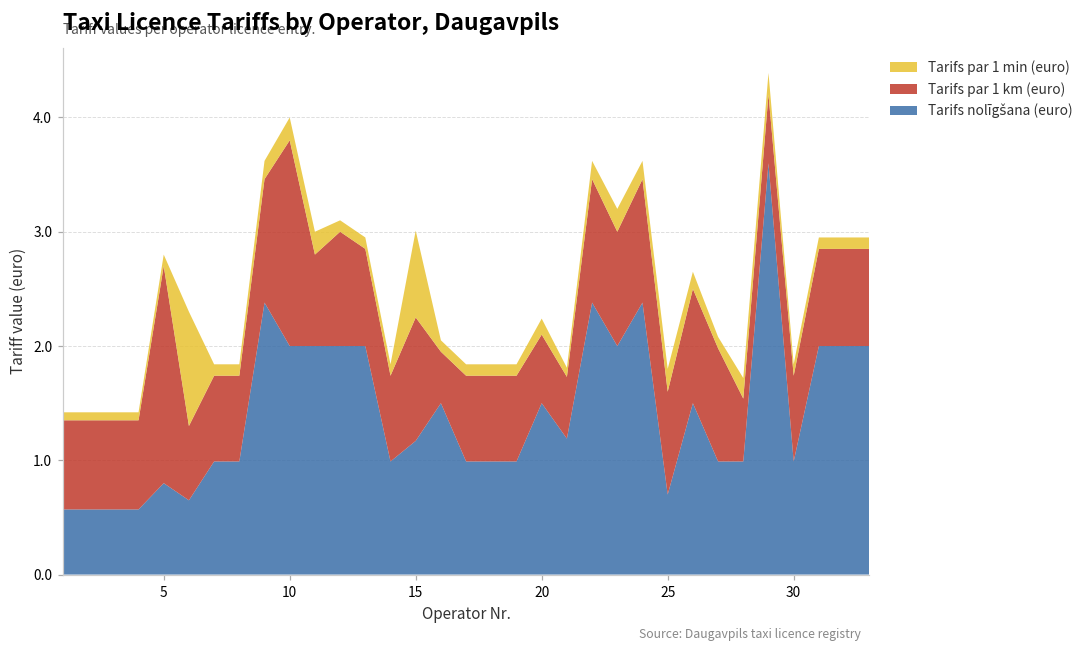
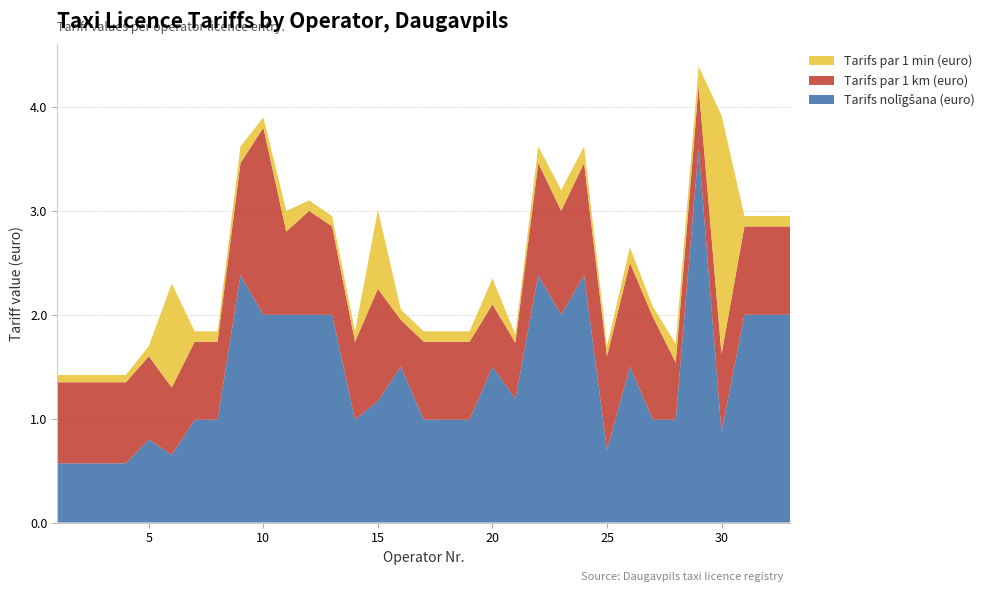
  {
    "Tarifs nolīgšana (euro)": {
      "5": 0.80,
      "10": 2.00,
      "15": 1.17,
      "20": 1.50,
      "25": 0.70,
-     "30": 0.99
+     "30": 0.87
    },
    "Tarifs par 1 km (euro)": {
-     "5": 1.9,
+     "5": 0.8,
      "10": 1.8,
      "15": 1.1,
      "20": 0.6,
      "25": 0.9,
      "30": 0.75
    },
    "Tarifs par 1 min (euro)": {
      "5": 0.10,
-     "10": 0.2,
+     "10": 0.1,
      "15": 0.76,
-     "20": 0.14,
-     "25": 0.2,
-     "30": 0.1
+     "20": 0.25,
+     "25": 0.1,
+     "30": 2.3
    }
  }
